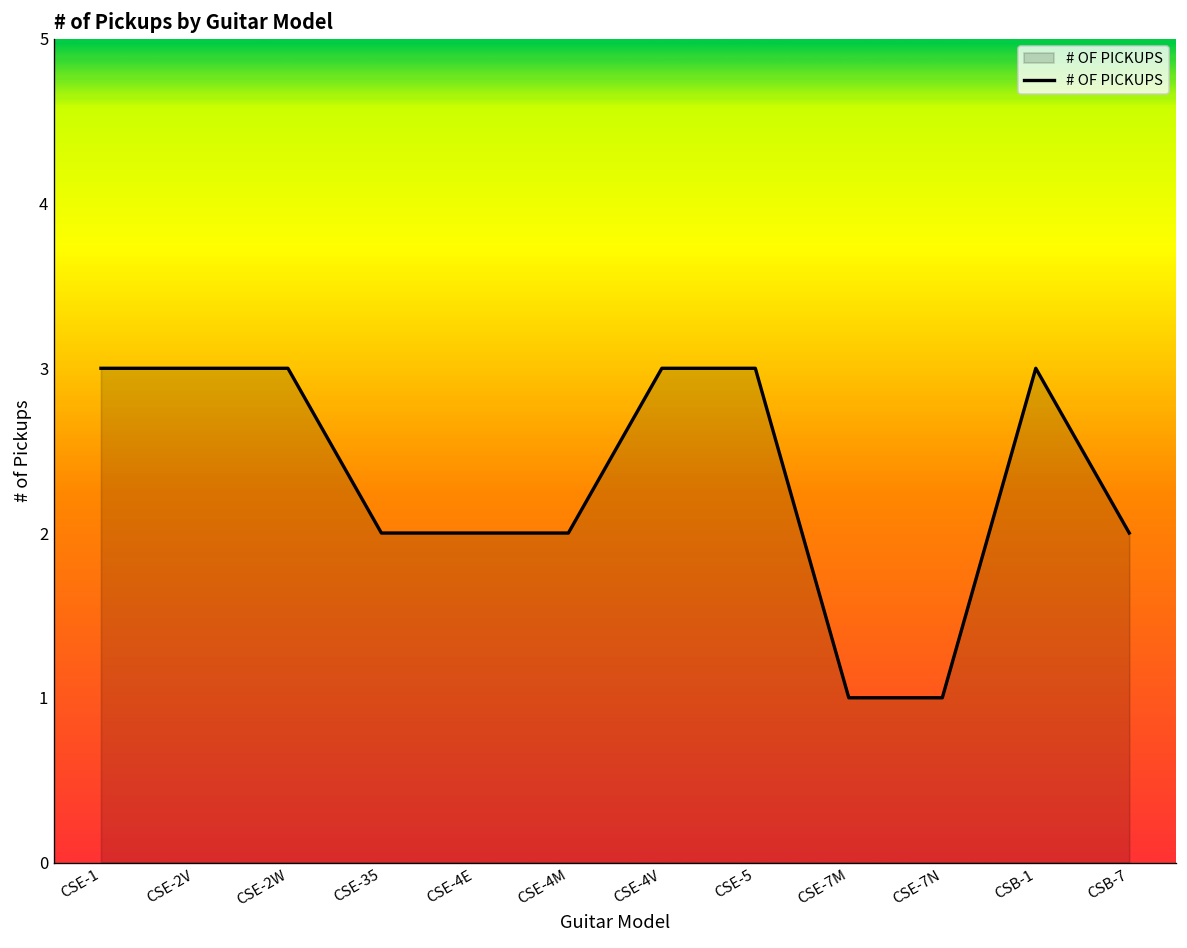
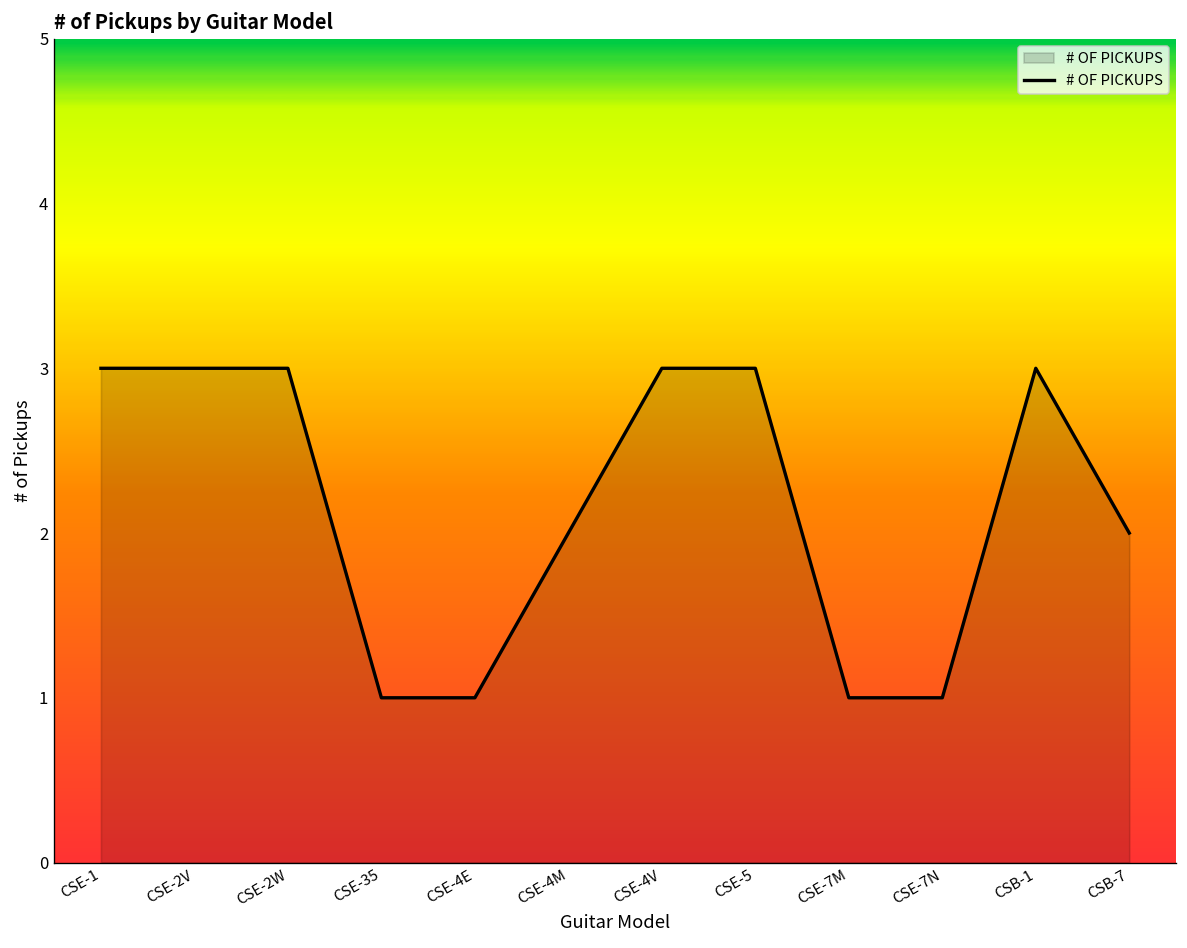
  {
    "CSE-1": 3,
    "CSE-2V": 3,
    "CSE-2W": 3,
-   "CSE-35": 2,
-   "CSE-4E": 2,
+   "CSE-35": 1,
+   "CSE-4E": 1,
    "CSE-4M": 2,
    "CSE-4V": 3,
    "CSE-5": 3,
    "CSE-7M": 1,
    "CSE-7N": 1,
    "CSB-1": 3,
    "CSB-7": 2
  }
